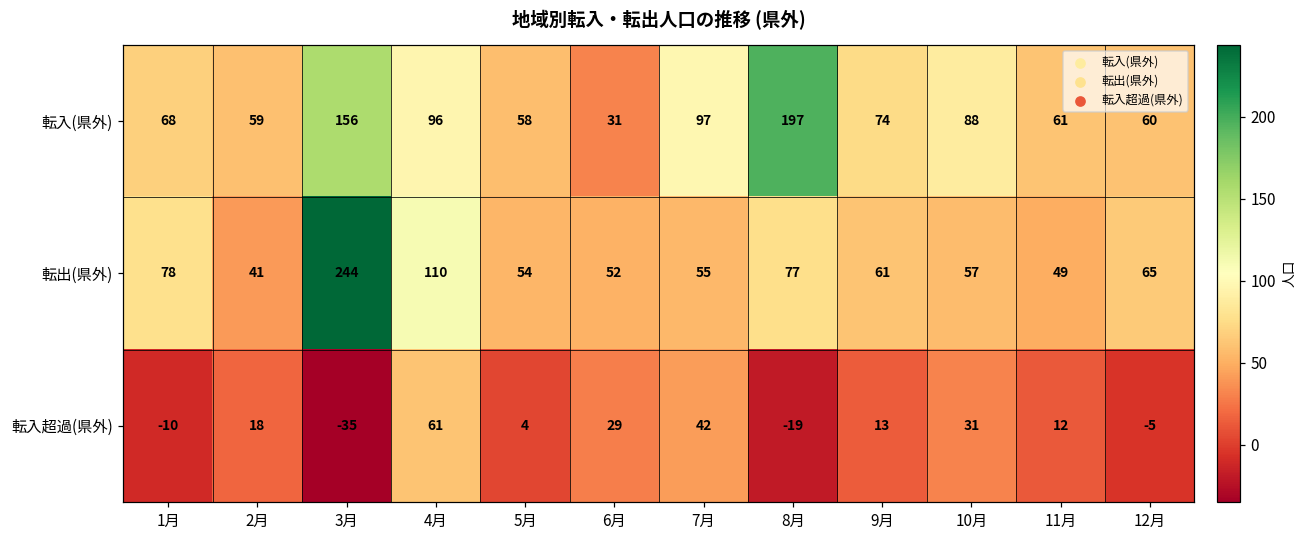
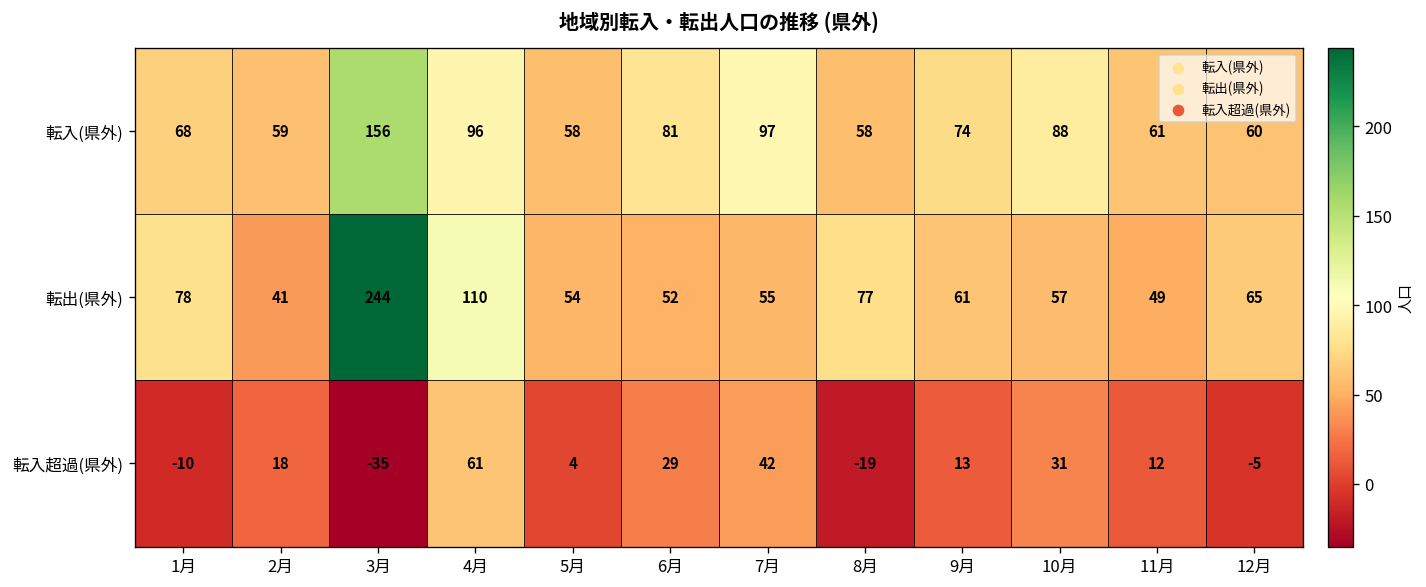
  {
    "転入(県外)": {
      "1月": 68,
      "2月": 59,
      "3月": 156,
      "4月": 96,
      "5月": 58,
-     "6月": 31,
+     "6月": 81,
      "7月": 97,
-     "8月": 197,
+     "8月": 58,
      "9月": 74,
      "10月": 88,
      "11月": 61,
      "12月": 60
    },
    "転出(県外)": {
      "1月": 78,
      "2月": 41,
      "3月": 244,
      "4月": 110,
      "5月": 54,
      "6月": 52,
      "7月": 55,
      "8月": 77,
      "9月": 61,
      "10月": 57,
      "11月": 49,
      "12月": 65
    },
    "転入超過(県外)": {
      "1月": -10,
      "2月": 18,
      "3月": -35,
      "4月": 61,
      "5月": 4,
      "6月": 29,
      "7月": 42,
      "8月": -19,
      "9月": 13,
      "10月": 31,
      "11月": 12,
      "12月": -5
    }
  }
